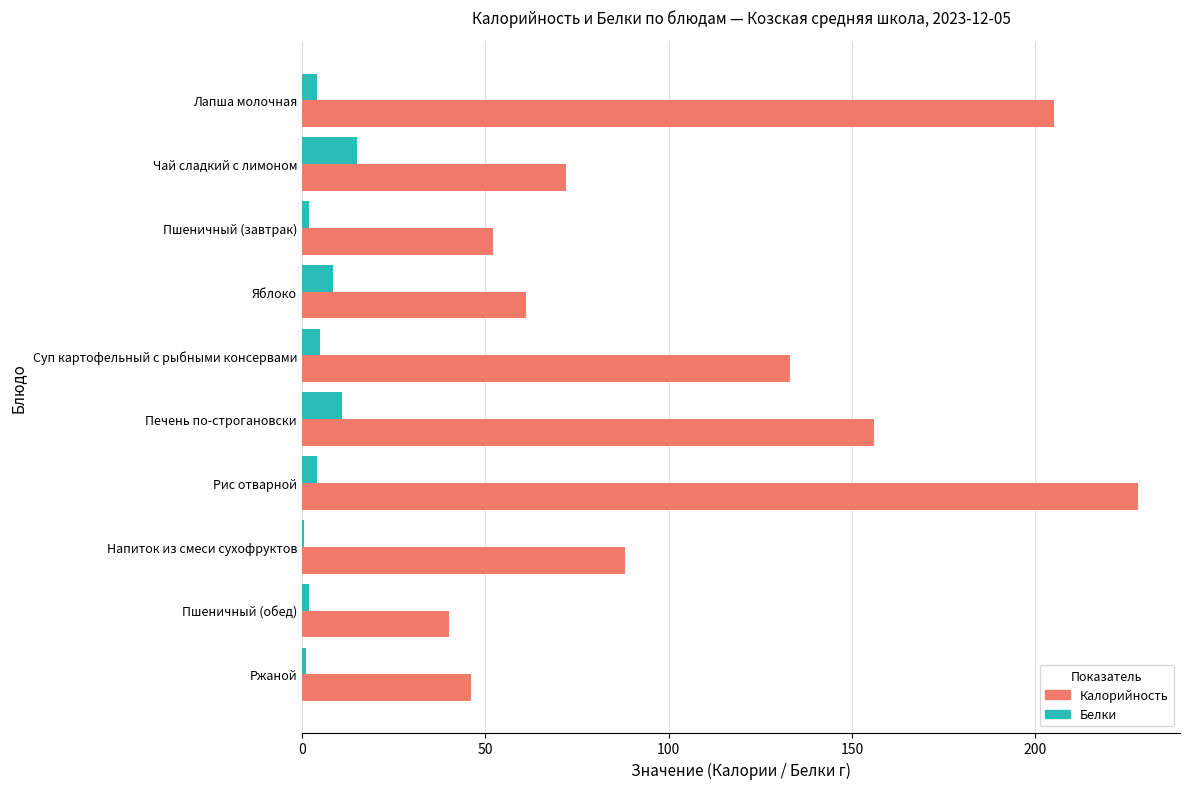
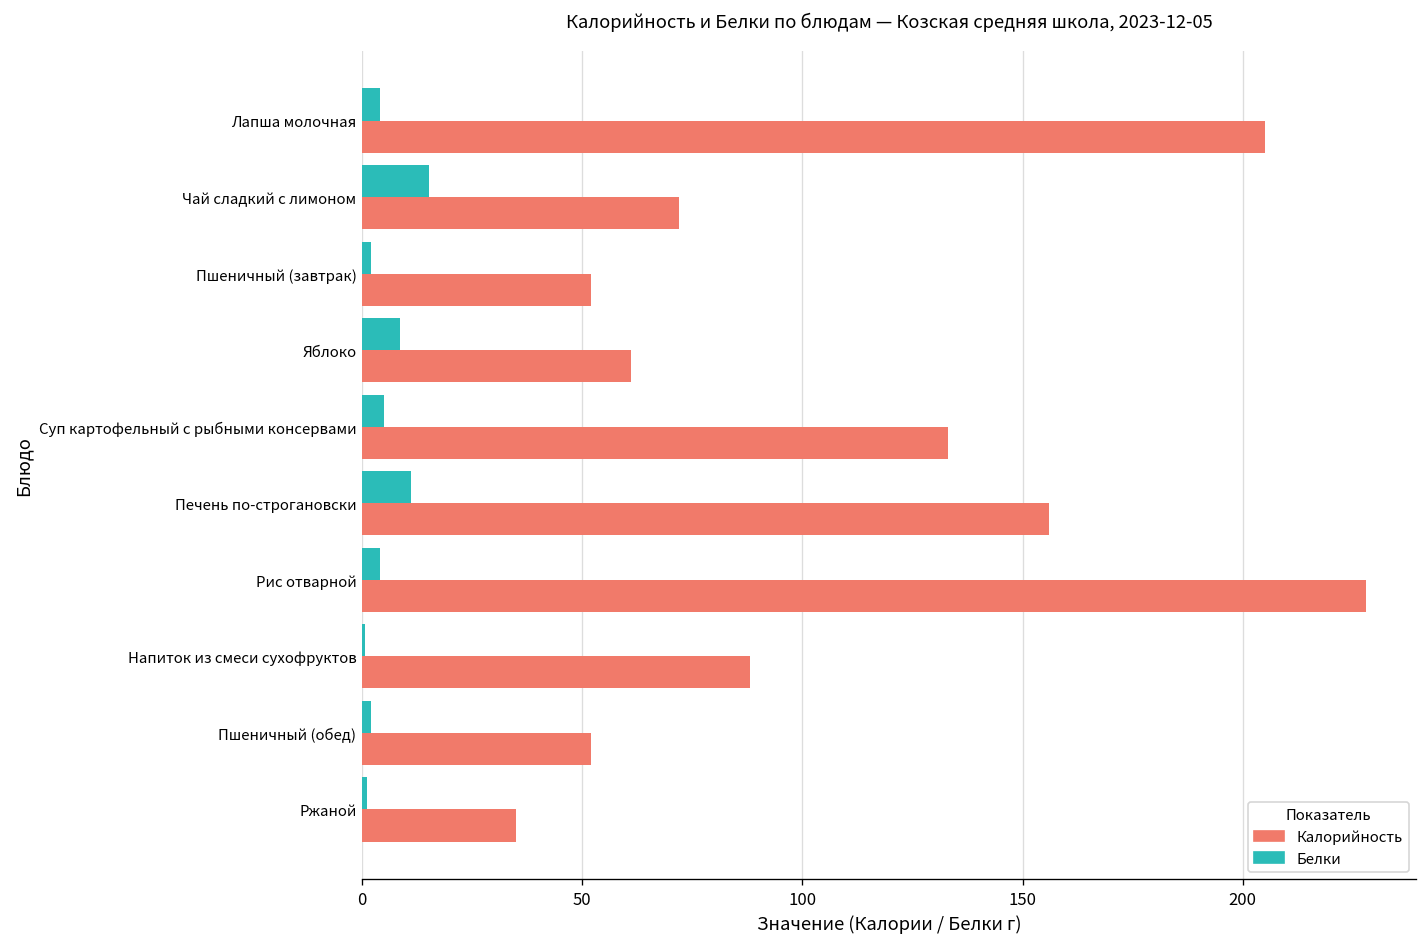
  {
    "Калорийность": {
      "Лапша молочная": 205,
      "Чай сладкий с лимоном": 72,
      "Пшеничный (завтрак)": 52,
      "Яблоко": 61,
      "Суп картофельный с рыбными консервами": 133,
      "Печень по-строгановски": 156,
      "Рис отварной": 228,
      "Напиток из смеси сухофруктов": 88,
-     "Пшеничный (обед)": 40,
-     "Ржаной": 46
+     "Пшеничный (обед)": 52,
+     "Ржаной": 35
    },
    "Белки": {
      "Лапша молочная": 4,
      "Чай сладкий с лимоном": 15,
      "Пшеничный (завтрак)": 2,
      "Яблоко": 9,
      "Суп картофельный с рыбными консервами": 5,
      "Печень по-строгановски": 11,
      "Рис отварной": 4,
      "Пшеничный (обед)": 2,
      "Ржаной": 1
    }
  }
